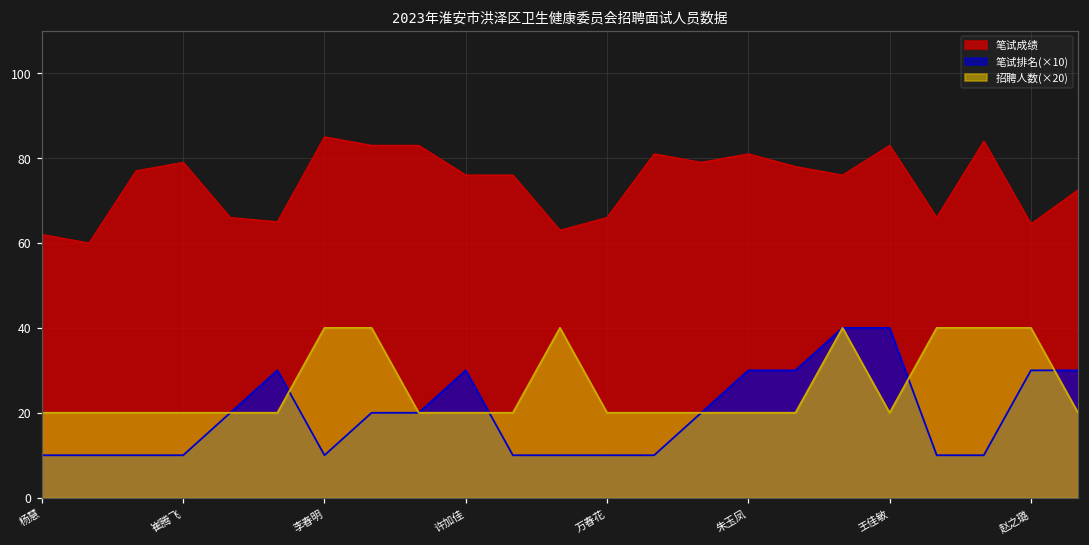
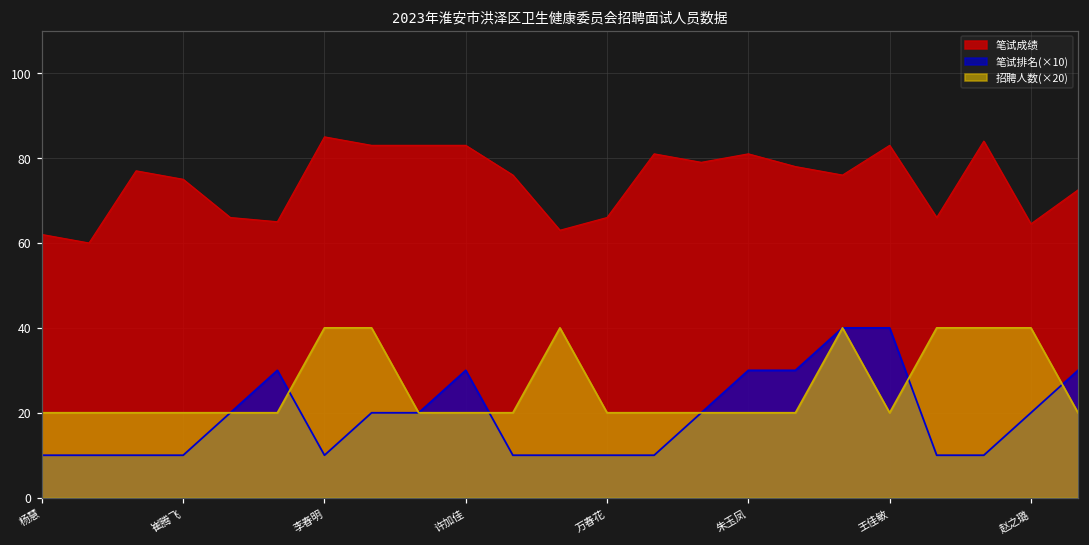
  {
    "笔试成绩": {
      "杨慧": 62,
-     "崔腾飞": 79,
+     "崔腾飞": 75,
      "李春明": 85,
-     "许加佳": 76,
+     "许加佳": 83,
      "万春花": 66,
      "朱玉凤": 81,
      "王佳敏": 83,
      "赵之璐": 65
    },
    "笔试排名(×10)": {
      "杨慧": 10,
      "崔腾飞": 10,
      "李春明": 10,
      "许加佳": 30,
      "万春花": 10,
      "朱玉凤": 30,
      "王佳敏": 40,
-     "赵之璐": 30
+     "赵之璐": 20
    },
    "招聘人数(×20)": {
      "杨慧": 20,
      "崔腾飞": 20,
      "李春明": 40,
      "许加佳": 20,
      "万春花": 20,
      "朱玉凤": 20,
      "王佳敏": 20,
      "赵之璐": 40
    }
  }
